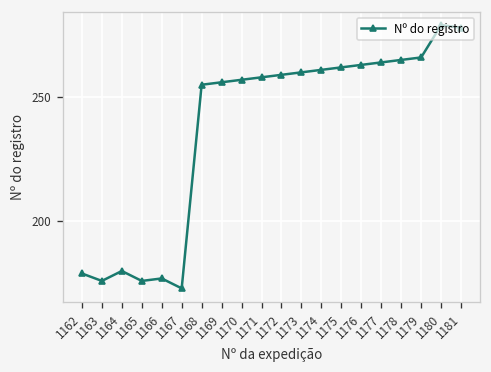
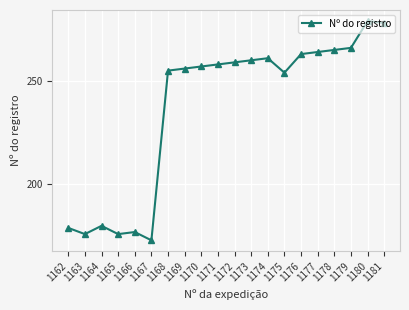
  {
    "1162": 179,
    "1163": 176,
    "1164": 180,
    "1165": 176,
    "1166": 177,
    "1167": 173,
    "1168": 255,
    "1169": 256,
    "1170": 257,
    "1171": 258,
    "1172": 259,
    "1173": 260,
    "1174": 261,
-   "1175": 262,
+   "1175": 254,
    "1176": 263,
    "1177": 264,
    "1178": 265,
    "1179": 266
  }
